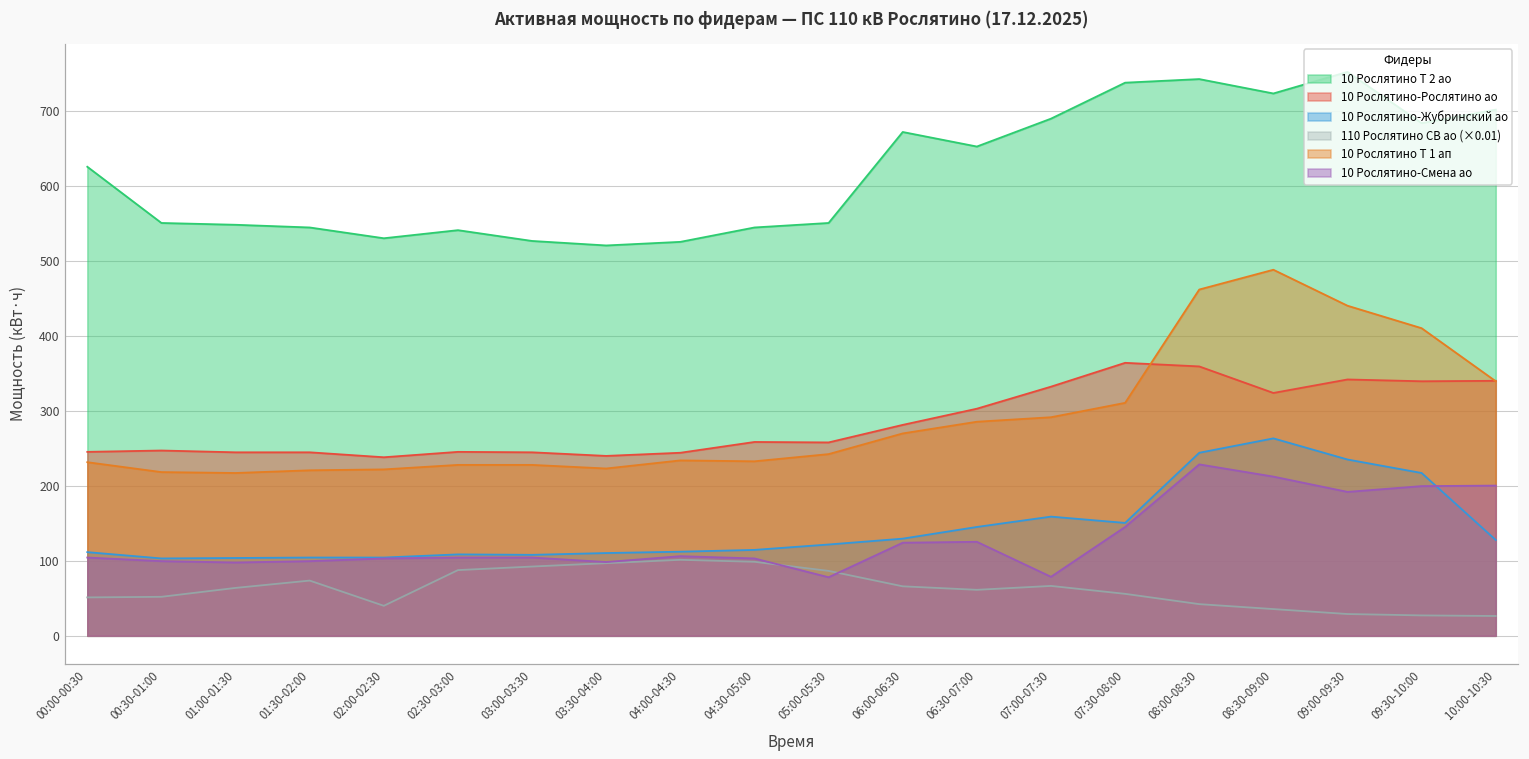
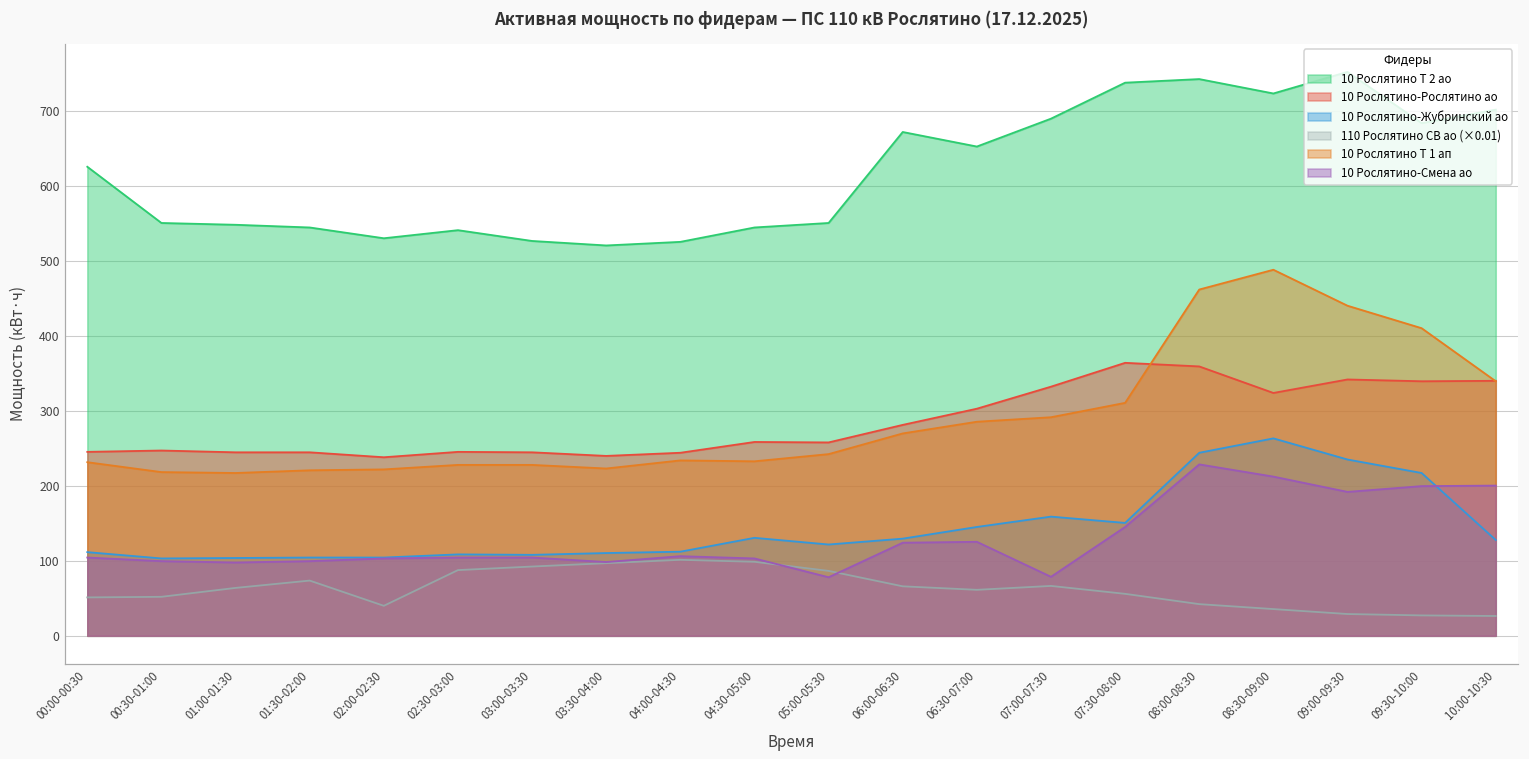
  {
    "10 Рослятино Т 2 ао": {
      "00:00-00:30": 630,
      "00:30-01:00": 550,
      "01:00-01:30": 550,
      "01:30-02:00": 540,
      "02:00-02:30": 530,
      "02:30-03:00": 540,
      "03:00-03:30": 530,
      "03:30-04:00": 520,
      "04:00-04:30": 530,
      "04:30-05:00": 540,
      "05:00-05:30": 550,
      "06:00-06:30": 670,
      "06:30-07:00": 650,
      "07:00-07:30": 690,
      "07:30-08:00": 740,
      "08:00-08:30": 740,
      "08:30-09:00": 720
    },
    "10 Рослятино-Жубринский ао": {
      "00:00-00:30": 110,
      "01:00-01:30": 100,
      "01:30-02:00": 100,
      "02:30-03:00": 110,
      "03:30-04:00": 110,
      "04:00-04:30": 110,
-     "04:30-05:00": 110,
+     "04:30-05:00": 130,
      "05:00-05:30": 120,
      "06:00-06:30": 130,
      "06:30-07:00": 150,
      "07:00-07:30": 160,
      "07:30-08:00": 150,
      "08:00-08:30": 240,
      "08:30-09:00": 260,
      "09:00-09:30": 240,
      "09:30-10:00": 220,
      "10:00-10:30": 130
    },
    "110 Рослятино СВ ао (×0.01)": {
      "00:00-00:30": 50,
      "00:30-01:00": 50,
      "01:00-01:30": 60,
      "01:30-02:00": 70,
      "02:00-02:30": 40,
      "02:30-03:00": 90,
      "03:00-03:30": 90,
      "04:00-04:30": 100,
      "04:30-05:00": 100,
      "05:00-05:30": 90,
      "06:00-06:30": 70,
      "06:30-07:00": 60,
      "07:00-07:30": 70,
      "07:30-08:00": 60,
      "08:00-08:30": 40,
      "08:30-09:00": 40,
      "09:00-09:30": 30,
      "09:30-10:00": 30,
      "10:00-10:30": 30
    },
    "10 Рослятино-Смена ао": {
      "00:00-00:30": 100,
      "01:00-01:30": 100,
      "01:30-02:00": 100,
      "02:30-03:00": 100,
      "04:00-04:30": 110,
      "04:30-05:00": 100,
      "05:00-05:30": 80,
      "06:00-06:30": 120,
      "06:30-07:00": 130,
      "07:00-07:30": 80,
      "07:30-08:00": 150,
      "08:00-08:30": 230,
      "08:30-09:00": 210,
      "09:00-09:30": 190,
      "09:30-10:00": 200,
      "10:00-10:30": 200
    }
  }
